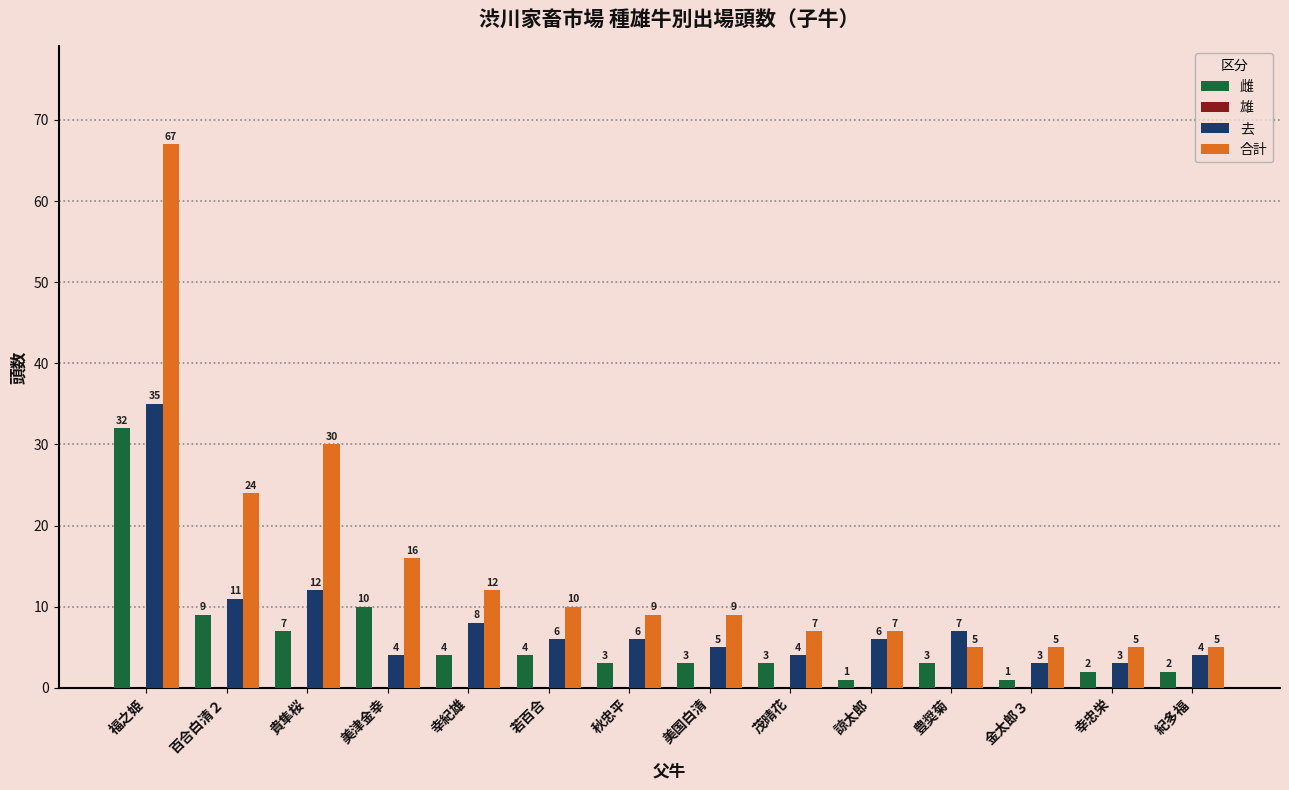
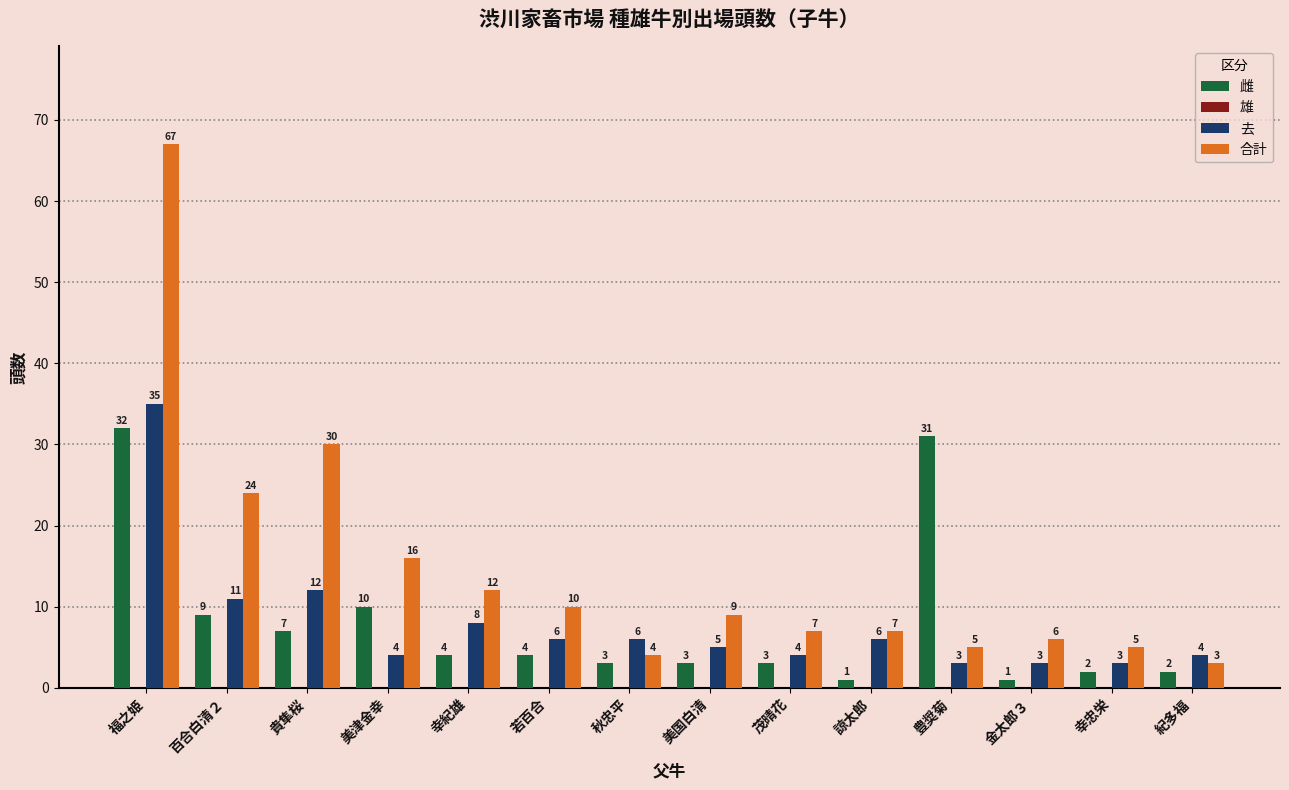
  {
    "雌": {
      "福之姫": 32,
      "百合白清２": 9,
      "貴隼桜": 7,
      "美津金幸": 10,
      "幸紀雄": 4,
      "若百合": 4,
      "秋忠平": 3,
      "美国白清": 3,
      "茂晴花": 3,
      "諒太郎": 1,
-     "豊奨菊": 3,
+     "豊奨菊": 31,
      "金太郎３": 1,
      "幸忠栄": 2,
      "紀多福": 2
    },
    "雄": {
      "福之姫": 0,
      "百合白清２": 0,
      "貴隼桜": 0,
      "美津金幸": 0,
      "幸紀雄": 0,
      "若百合": 0,
      "秋忠平": 0,
      "美国白清": 0,
      "茂晴花": 0,
      "諒太郎": 0,
      "豊奨菊": 0,
      "金太郎３": 0,
      "幸忠栄": 0,
      "紀多福": 0
    },
    "去": {
      "福之姫": 35,
      "百合白清２": 11,
      "貴隼桜": 12,
      "美津金幸": 4,
      "幸紀雄": 8,
      "若百合": 6,
      "秋忠平": 6,
      "美国白清": 5,
      "茂晴花": 4,
      "諒太郎": 6,
-     "豊奨菊": 7,
+     "豊奨菊": 3,
      "金太郎３": 3,
      "幸忠栄": 3,
      "紀多福": 4
    },
    "合計": {
      "福之姫": 67,
      "百合白清２": 24,
      "貴隼桜": 30,
      "美津金幸": 16,
      "幸紀雄": 12,
      "若百合": 10,
-     "秋忠平": 9,
+     "秋忠平": 4,
      "美国白清": 9,
      "茂晴花": 7,
      "諒太郎": 7,
      "豊奨菊": 5,
-     "金太郎３": 5,
+     "金太郎３": 6,
      "幸忠栄": 5,
-     "紀多福": 5
+     "紀多福": 3
    }
  }
